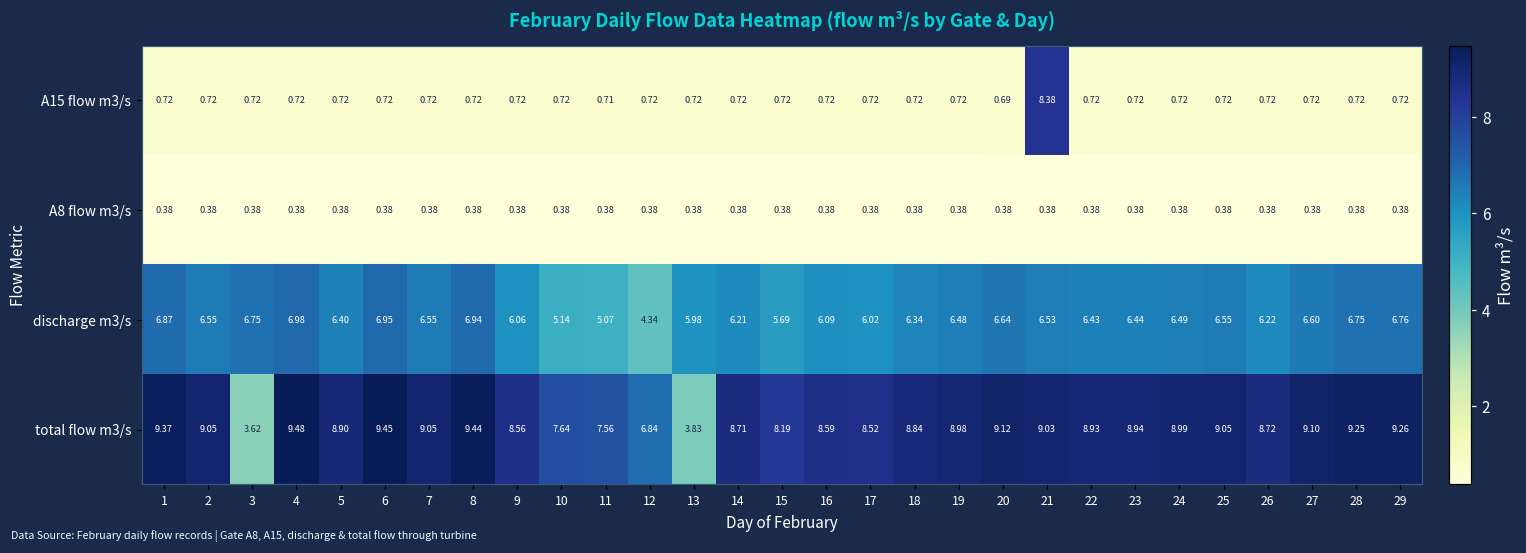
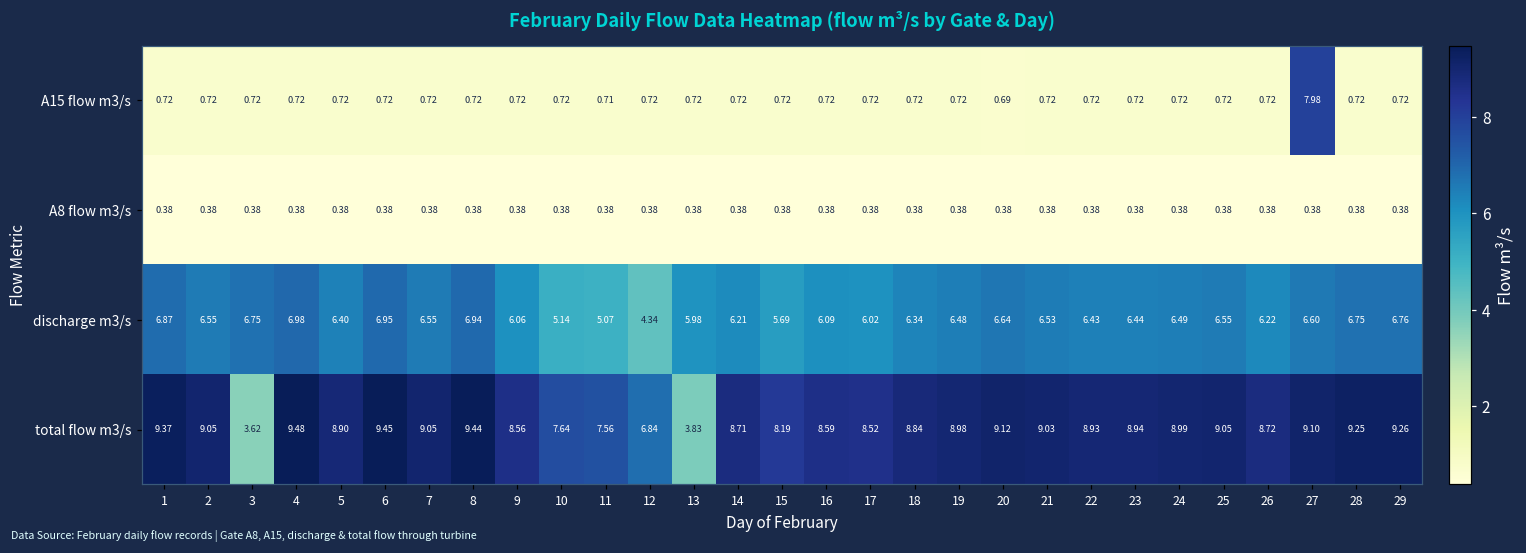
  {
    "A15 flow m3/s": {
      "1": 0.72,
      "2": 0.72,
      "3": 0.72,
      "4": 0.72,
      "5": 0.72,
      "6": 0.72,
      "7": 0.72,
      "8": 0.72,
      "9": 0.72,
      "10": 0.72,
      "11": 0.71,
      "12": 0.72,
      "13": 0.72,
      "14": 0.72,
      "15": 0.72,
      "16": 0.72,
      "17": 0.72,
      "18": 0.72,
      "19": 0.72,
      "20": 0.69,
-     "21": 8.38,
+     "21": 0.72,
      "22": 0.72,
      "23": 0.72,
      "24": 0.72,
      "25": 0.72,
      "26": 0.72,
-     "27": 0.72,
+     "27": 7.98,
      "28": 0.72,
      "29": 0.72
    },
    "A8 flow m3/s": {
      "1": 0.38,
      "2": 0.38,
      "3": 0.38,
      "4": 0.38,
      "5": 0.38,
      "6": 0.38,
      "7": 0.38,
      "8": 0.38,
      "9": 0.38,
      "10": 0.38,
      "11": 0.38,
      "12": 0.38,
      "13": 0.38,
      "14": 0.38,
      "15": 0.38,
      "16": 0.38,
      "17": 0.38,
      "18": 0.38,
      "19": 0.38,
      "20": 0.38,
      "21": 0.38,
      "22": 0.38,
      "23": 0.38,
      "24": 0.38,
      "25": 0.38,
      "26": 0.38,
      "27": 0.38,
      "28": 0.38,
      "29": 0.38
    },
    "discharge m3/s": {
      "1": 6.87,
      "2": 6.55,
      "3": 6.75,
      "4": 6.98,
      "5": 6.40,
      "6": 6.95,
      "7": 6.55,
      "8": 6.94,
      "9": 6.06,
      "10": 5.14,
      "11": 5.07,
      "12": 4.34,
      "13": 5.98,
      "14": 6.21,
      "15": 5.69,
      "16": 6.09,
      "17": 6.02,
      "18": 6.34,
      "19": 6.48,
      "20": 6.64,
      "21": 6.53,
      "22": 6.43,
      "23": 6.44,
      "24": 6.49,
      "25": 6.55,
      "26": 6.22,
      "27": 6.60,
      "28": 6.75,
      "29": 6.76
    },
    "total flow m3/s": {
      "1": 9.37,
      "2": 9.05,
      "3": 3.62,
      "4": 9.48,
      "5": 8.90,
      "6": 9.45,
      "7": 9.05,
      "8": 9.44,
      "9": 8.56,
      "10": 7.64,
      "11": 7.56,
      "12": 6.84,
      "13": 3.83,
      "14": 8.71,
      "15": 8.19,
      "16": 8.59,
      "17": 8.52,
      "18": 8.84,
      "19": 8.98,
      "20": 9.12,
      "21": 9.03,
      "22": 8.93,
      "23": 8.94,
      "24": 8.99,
      "25": 9.05,
      "26": 8.72,
      "27": 9.10,
      "28": 9.25,
      "29": 9.26
    }
  }
